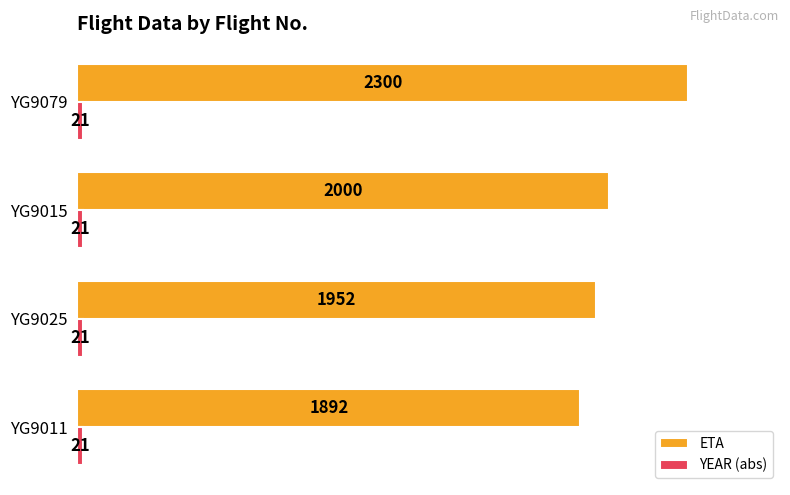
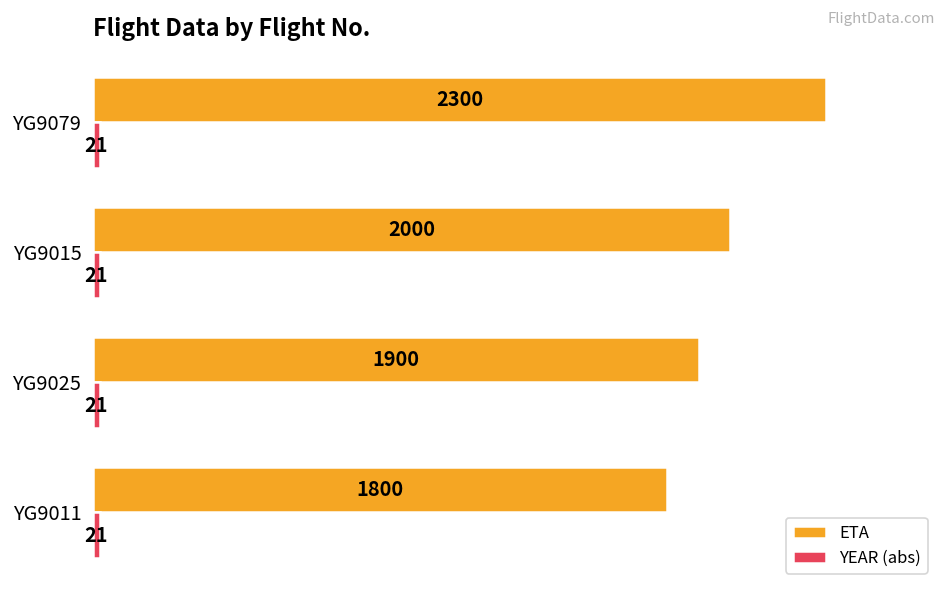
  {
    "ETA": {
      "YG9079": 2300,
      "YG9015": 2000,
-     "YG9025": 1952,
-     "YG9011": 1892
+     "YG9025": 1900,
+     "YG9011": 1800
    },
    "YEAR (abs)": {
      "YG9079": 21,
      "YG9015": 21,
      "YG9025": 21,
      "YG9011": 21
    }
  }
